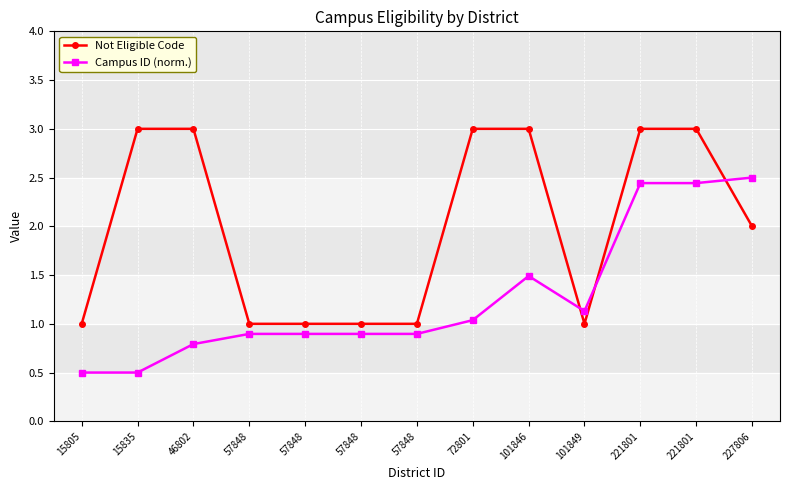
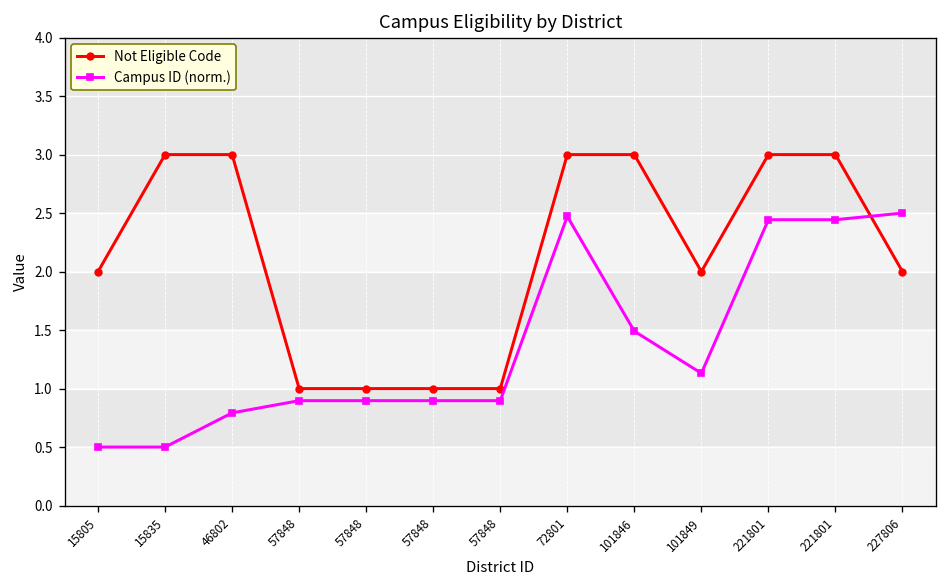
  {
    "Not Eligible Code": {
-     "15805": 1,
+     "15805": 2,
      "15835": 3,
      "46802": 3,
      "72801": 3,
      "101846": 3,
-     "101849": 1,
+     "101849": 2,
      "227806": 2
    },
    "Campus ID (norm.)": {
      "15805": 0.5,
      "15835": 0.5,
      "46802": 0.8,
-     "72801": 1.0,
+     "72801": 2.5,
      "101846": 1.5,
      "101849": 1.1,
      "227806": 2.5
    }
  }
